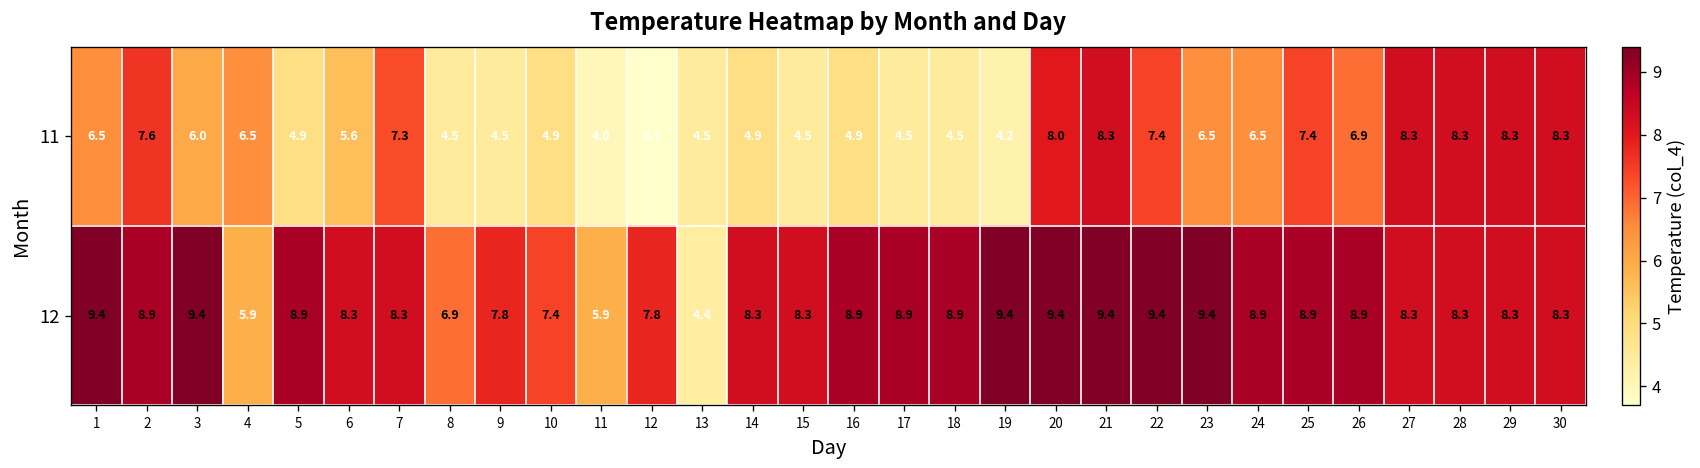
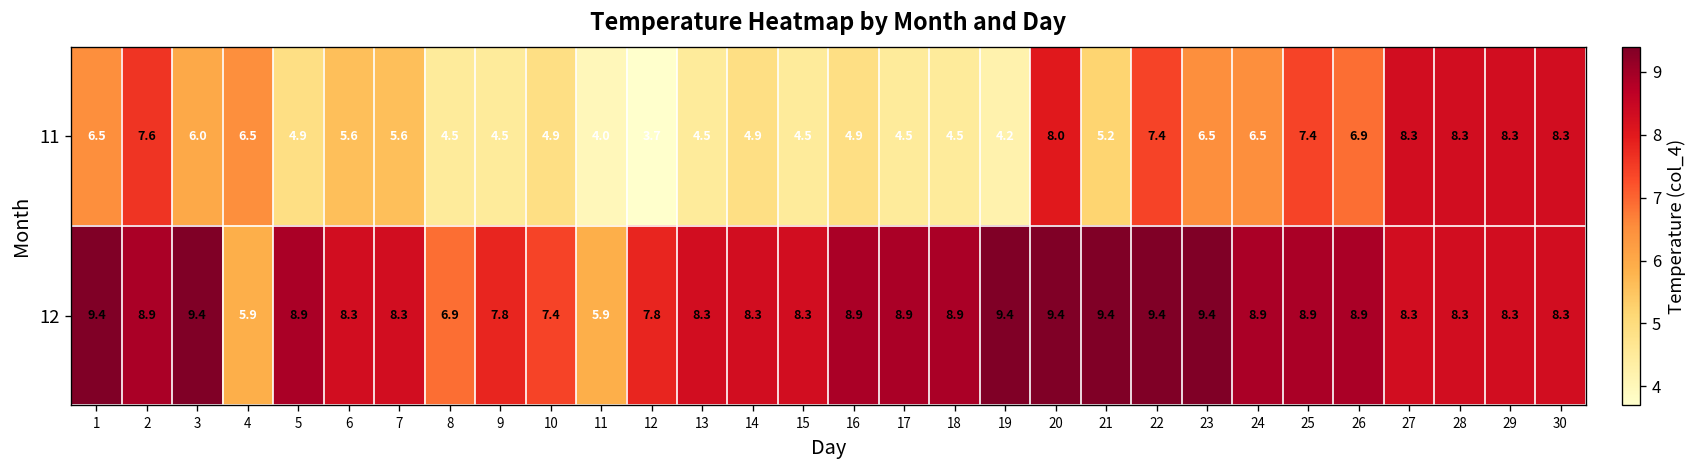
  {
    "11": {
      "1": 6.5,
      "2": 7.6,
      "3": 6.0,
      "4": 6.5,
      "5": 4.9,
      "6": 5.6,
-     "7": 7.3,
+     "7": 5.6,
      "8": 4.5,
      "9": 4.5,
      "10": 4.9,
      "11": 4.0,
      "12": 3.7,
      "13": 4.5,
      "14": 4.9,
      "15": 4.5,
      "16": 4.9,
      "17": 4.5,
      "18": 4.5,
      "19": 4.2,
      "20": 8.0,
-     "21": 8.3,
+     "21": 5.2,
      "22": 7.4,
      "23": 6.5,
      "24": 6.5,
      "25": 7.4,
      "26": 6.9,
      "27": 8.3,
      "28": 8.3,
      "29": 8.3,
      "30": 8.3
    },
    "12": {
      "1": 9.4,
      "2": 8.9,
      "3": 9.4,
      "4": 5.9,
      "5": 8.9,
      "6": 8.3,
      "7": 8.3,
      "8": 6.9,
      "9": 7.8,
      "10": 7.4,
      "11": 5.9,
      "12": 7.8,
-     "13": 4.4,
+     "13": 8.3,
      "14": 8.3,
      "15": 8.3,
      "16": 8.9,
      "17": 8.9,
      "18": 8.9,
      "19": 9.4,
      "20": 9.4,
      "21": 9.4,
      "22": 9.4,
      "23": 9.4,
      "24": 8.9,
      "25": 8.9,
      "26": 8.9,
      "27": 8.3,
      "28": 8.3,
      "29": 8.3,
      "30": 8.3
    }
  }
